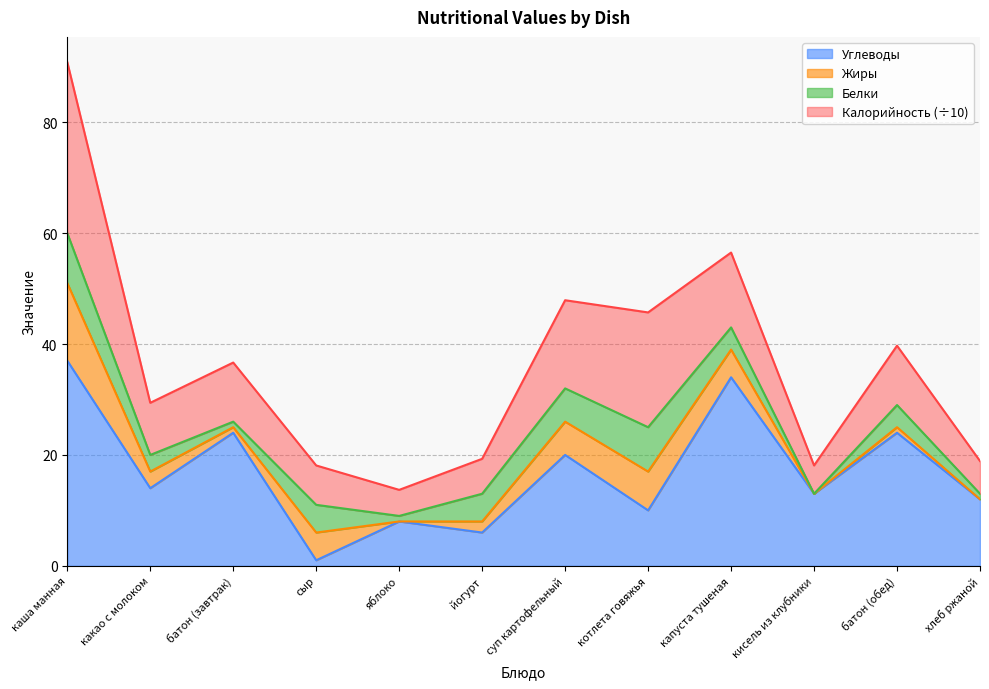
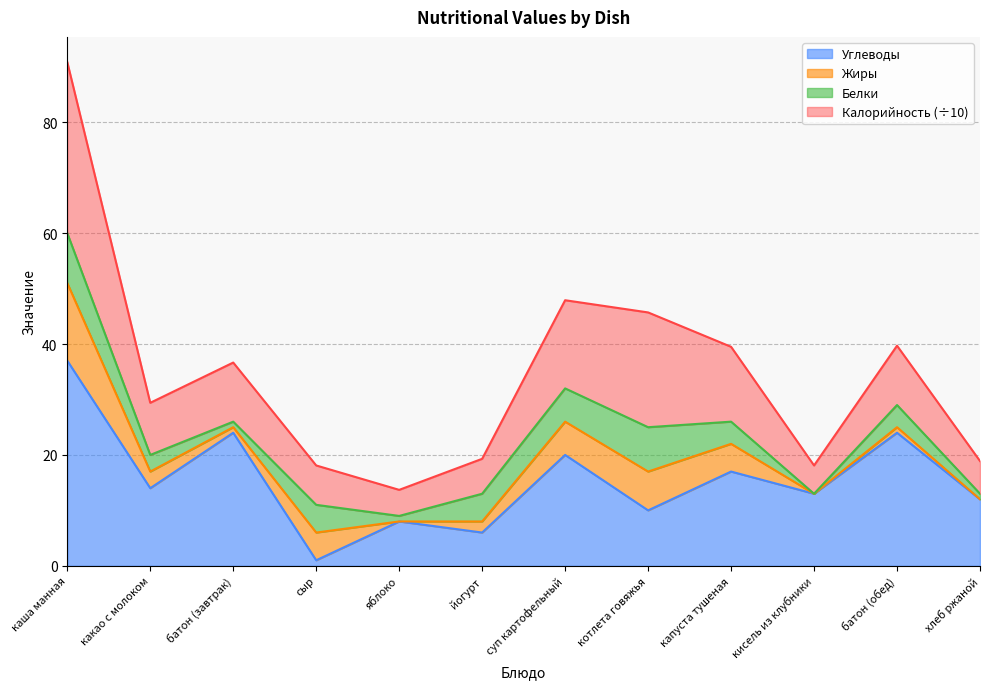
  {
    "Углеводы": {
      "каша манная": 37,
      "какао с молоком": 14,
      "батон (завтрак)": 24,
      "сыр": 1,
      "йогурт": 6,
      "суп картофельный": 20,
      "котлета говяжья": 10,
-     "капуста тушеная": 34,
+     "капуста тушеная": 17,
      "батон (обед)": 24
    },
    "Жиры": {
      "каша манная": 14,
      "какао с молоком": 3,
      "батон (завтрак)": 1,
      "сыр": 5,
      "йогурт": 2,
      "суп картофельный": 6,
      "котлета говяжья": 7,
      "капуста тушеная": 5,
      "батон (обед)": 1
    },
    "Белки": {
      "каша манная": 9,
      "какао с молоком": 3,
      "батон (завтрак)": 1,
      "сыр": 5,
      "яблоко": 1,
      "йогурт": 5,
      "суп картофельный": 6,
      "котлета говяжья": 8,
      "капуста тушеная": 4,
      "батон (обед)": 4,
      "хлеб ржаной": 1
    },
    "Калорийность (÷10)": {
      "каша манная": 31,
      "какао с молоком": 9,
      "батон (завтрак)": 11,
      "сыр": 7,
      "яблоко": 5,
      "йогурт": 6,
      "суп картофельный": 16,
      "котлета говяжья": 21,
      "капуста тушеная": 14,
      "кисель из клубники": 5,
      "батон (обед)": 11,
      "хлеб ржаной": 6
    }
  }
